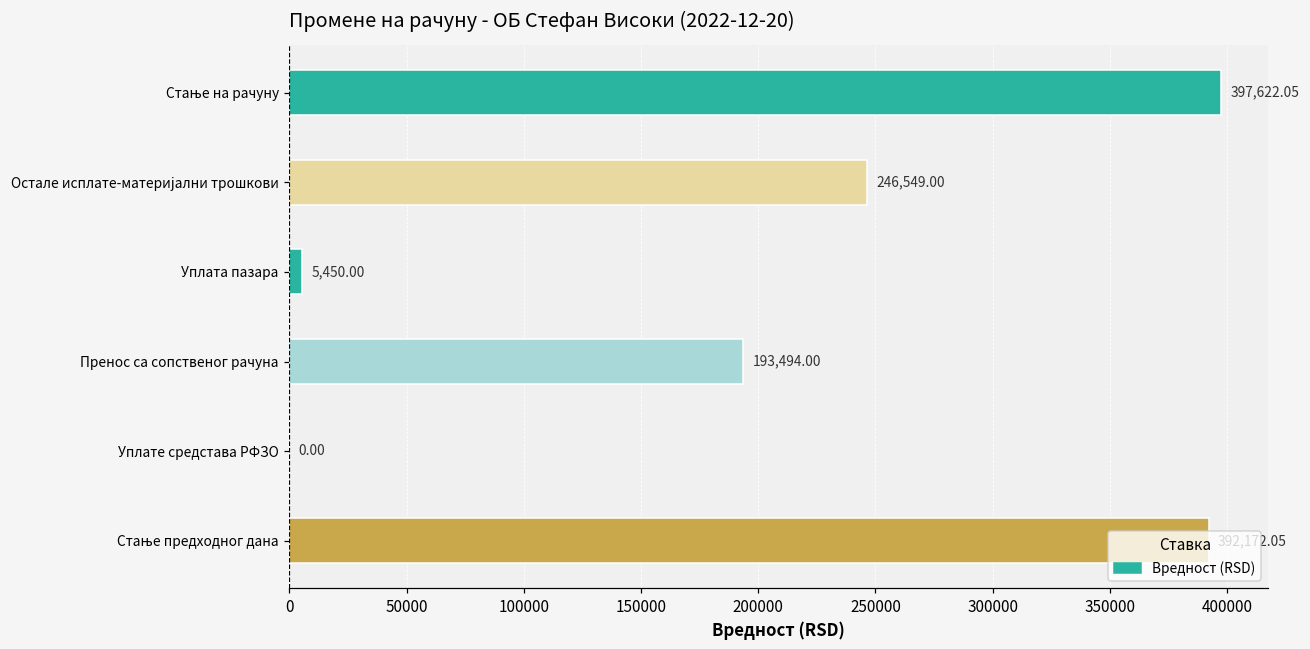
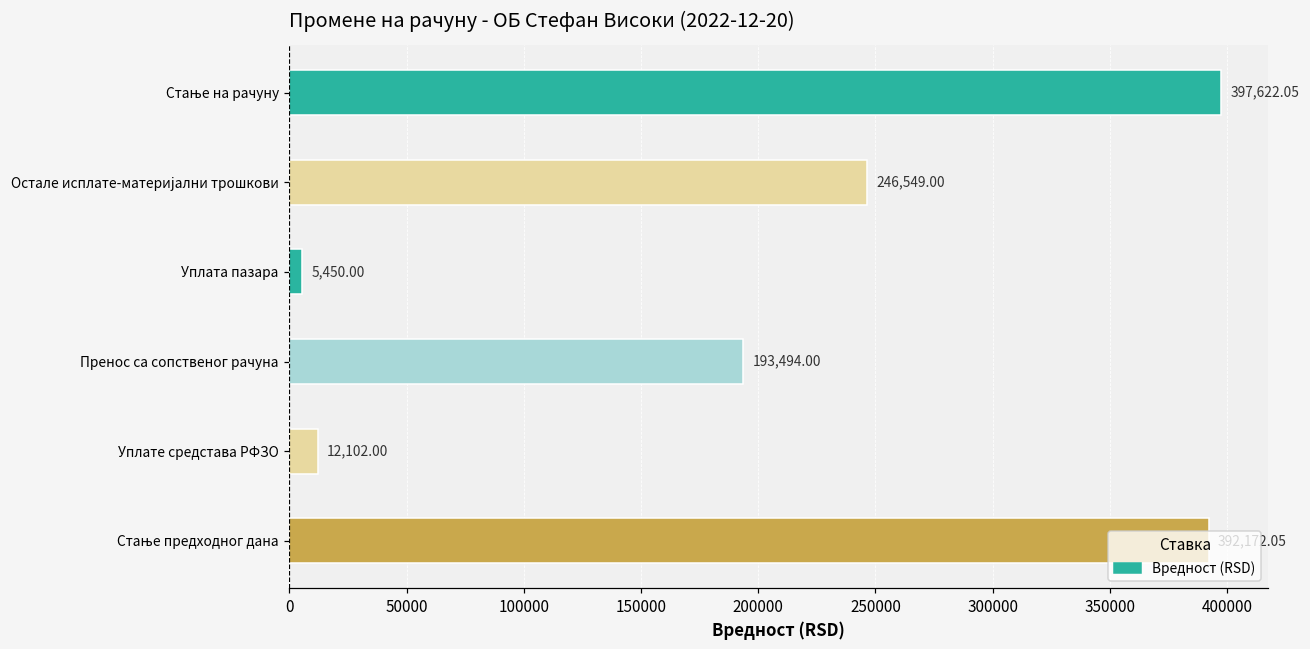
  {
    "Стање на рачуну": "397,622.05",
    "Остале исплате-материјални трошкови": "246,549.00",
    "Уплата пазара": "5,450.00",
    "Пренос са сопственог рачуна": "193,494.00",
-   "Уплате средстава РФЗО": "0.00"
+   "Уплате средстава РФЗО": "12,102.00"
  }
